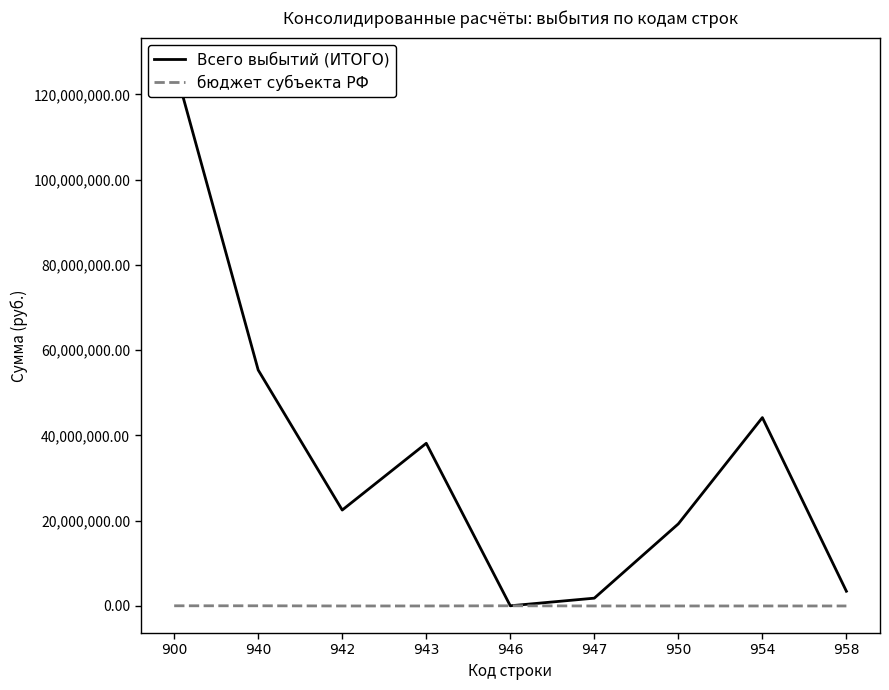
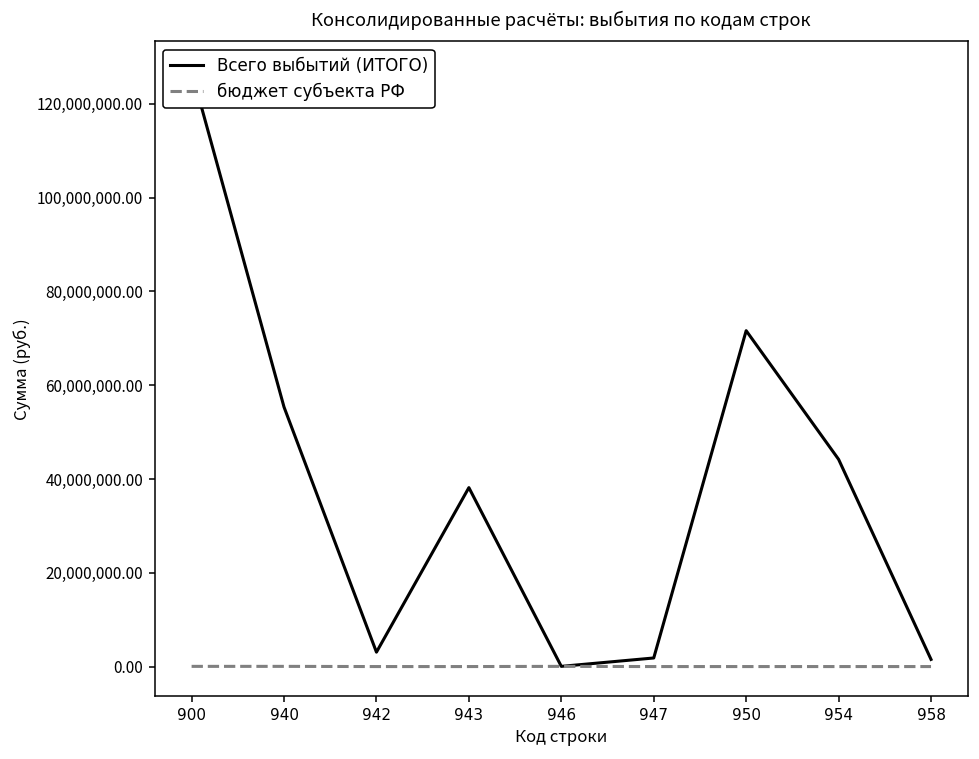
  {
    "Всего выбытий (ИТОГО)": {
      "940": "55,000,000",
-     "942": "23,000,000",
+     "942": "3,000,000",
      "943": "38,000,000",
      "947": "2,000,000",
-     "950": "19,000,000",
+     "950": "72,000,000",
      "954": "44,000,000",
-     "958": "3,000,000"
+     "958": "2,000,000"
    },
    "бюджет субъекта РФ": {
      "900": "0",
      "940": "0",
      "942": "0",
      "943": "0",
      "947": "0",
      "950": "0",
      "954": "0",
      "958": "0"
    }
  }
